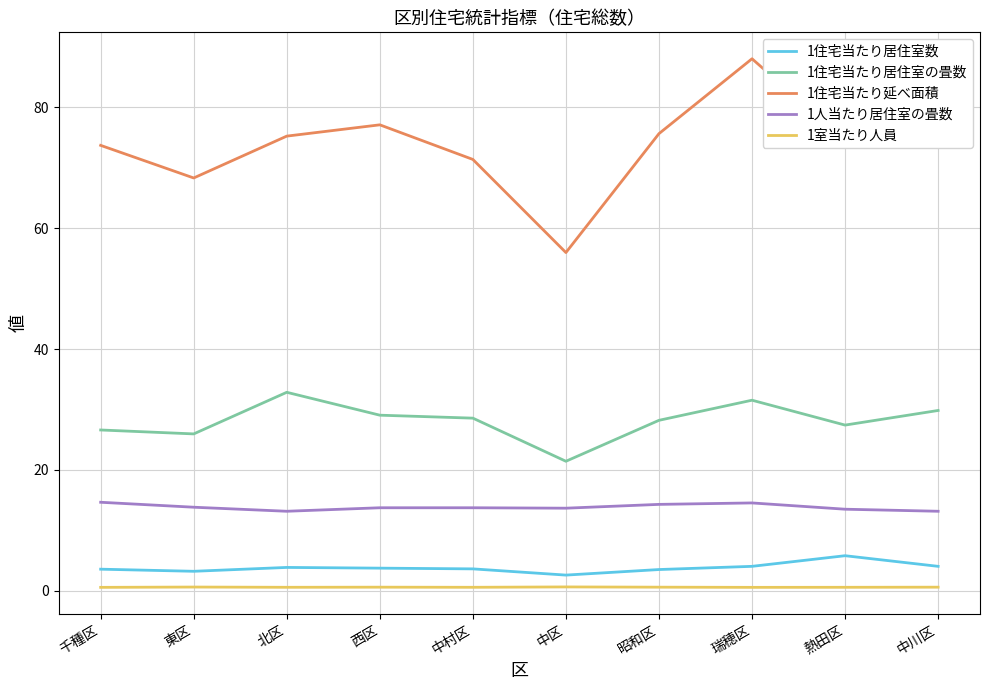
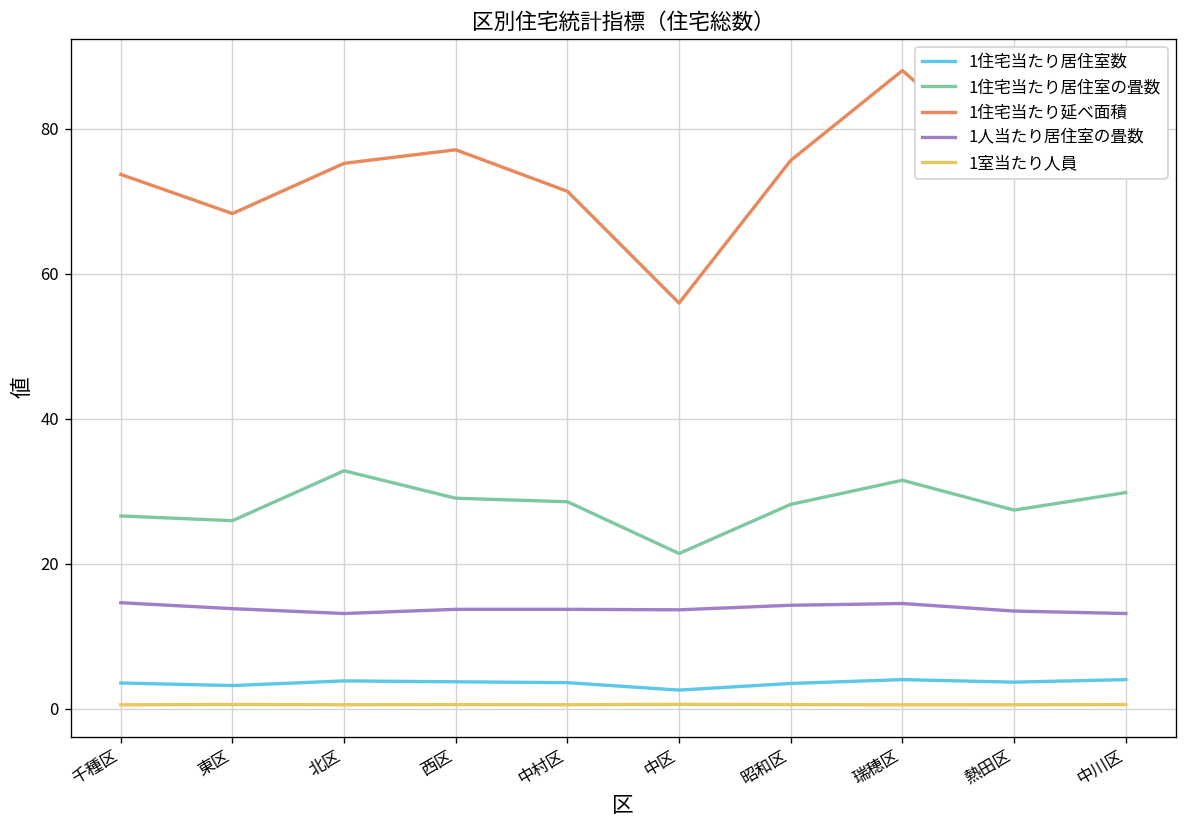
  {
    "1住宅当たり居住室数": {
      "千種区": 4,
      "東区": 3,
      "北区": 4,
      "西区": 4,
      "中村区": 4,
      "中区": 3,
      "昭和区": 3,
      "瑞穂区": 4,
-     "熱田区": 6,
+     "熱田区": 4,
      "中川区": 4
    },
    "1住宅当たり居住室の畳数": {
      "千種区": 27,
      "東区": 26,
      "北区": 33,
      "西区": 29,
      "中村区": 29,
      "中区": 21,
      "昭和区": 28,
      "瑞穂区": 32,
      "熱田区": 27,
      "中川区": 30
    },
    "1住宅当たり延べ面積": {
      "千種区": 74,
      "東区": 68,
      "北区": 75,
      "西区": 77,
      "中村区": 71,
      "中区": 56,
      "昭和区": 76,
      "瑞穂区": 88
    },
    "1人当たり居住室の畳数": {
      "千種区": 15,
      "東区": 14,
      "北区": 13,
      "西区": 14,
      "中村区": 14,
      "中区": 14,
      "昭和区": 14,
      "瑞穂区": 15,
      "熱田区": 13,
      "中川区": 13
    },
    "1室当たり人員": {
      "千種区": 1,
      "東区": 1,
      "北区": 1,
      "西区": 1,
      "中村区": 1,
      "中区": 1,
      "昭和区": 1,
      "瑞穂区": 1,
      "熱田区": 1,
      "中川区": 1
    }
  }
